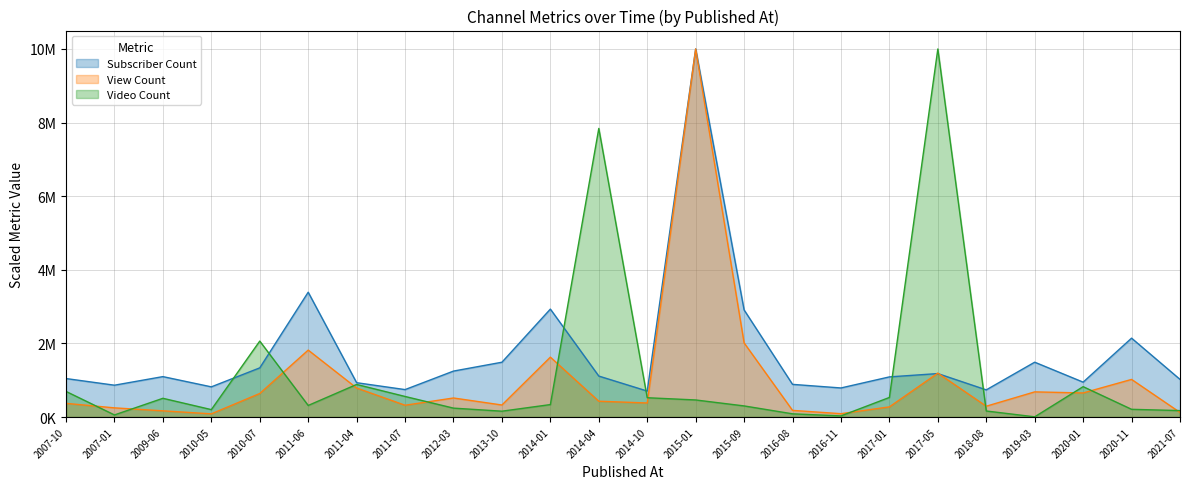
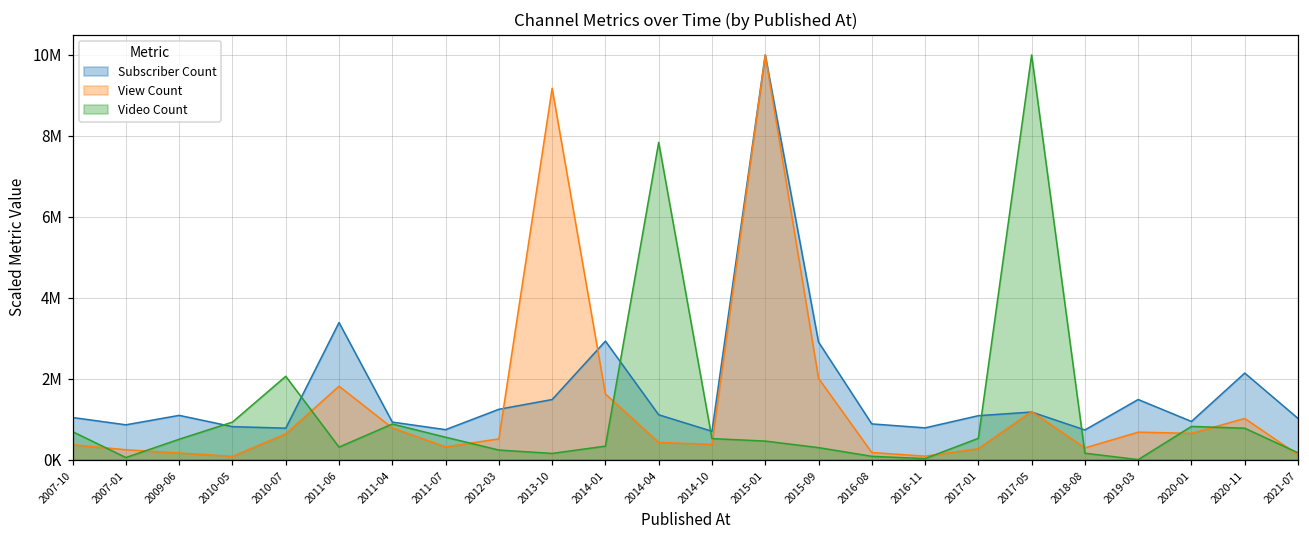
  {
    "Subscriber Count": {
      "2007-10": 1000000,
      "2007-01": 900000,
      "2009-06": 1100000,
      "2010-05": 800000,
-     "2010-07": 1300000,
+     "2010-07": 800000,
      "2011-06": 3400000,
      "2011-07": 700000,
      "2012-03": 1200000,
      "2013-10": 1500000,
      "2014-01": 2900000,
      "2014-04": 1100000,
      "2014-10": 700000,
      "2015-09": 2900000,
      "2016-08": 900000,
      "2016-11": 800000,
      "2017-01": 1100000,
      "2018-08": 700000,
      "2019-03": 1500000,
      "2020-01": 900000,
      "2020-11": 2100000,
      "2021-07": 1000000
    },
    "View Count": {
      "2007-10": 400000,
      "2007-01": 200000,
      "2009-06": 200000,
      "2010-05": 100000,
      "2010-07": 600000,
      "2011-06": 1800000,
      "2011-04": 800000,
      "2011-07": 300000,
      "2012-03": 500000,
-     "2013-10": 300000,
+     "2013-10": 9200000,
      "2014-01": 1600000,
      "2014-04": 400000,
      "2014-10": 400000,
      "2015-09": 2000000,
      "2016-08": 200000,
      "2017-01": 300000,
      "2018-08": 300000,
      "2019-03": 700000,
      "2020-01": 700000,
      "2020-11": 1000000
    },
    "Video Count": {
      "2007-10": 700000,
      "2007-01": 100000,
      "2009-06": 500000,
-     "2010-05": 200000,
+     "2010-05": 900000,
      "2010-07": 2100000,
      "2011-06": 300000,
      "2011-07": 600000,
      "2012-03": 200000,
      "2013-10": 200000,
      "2014-01": 300000,
      "2014-04": 7800000,
      "2014-10": 500000,
      "2015-01": 500000,
      "2015-09": 300000,
      "2016-08": 100000,
      "2017-01": 500000,
      "2017-05": 10000000,
      "2018-08": 200000,
      "2019-03": 0,
      "2020-01": 800000,
-     "2020-11": 200000
+     "2020-11": 800000
    }
  }
